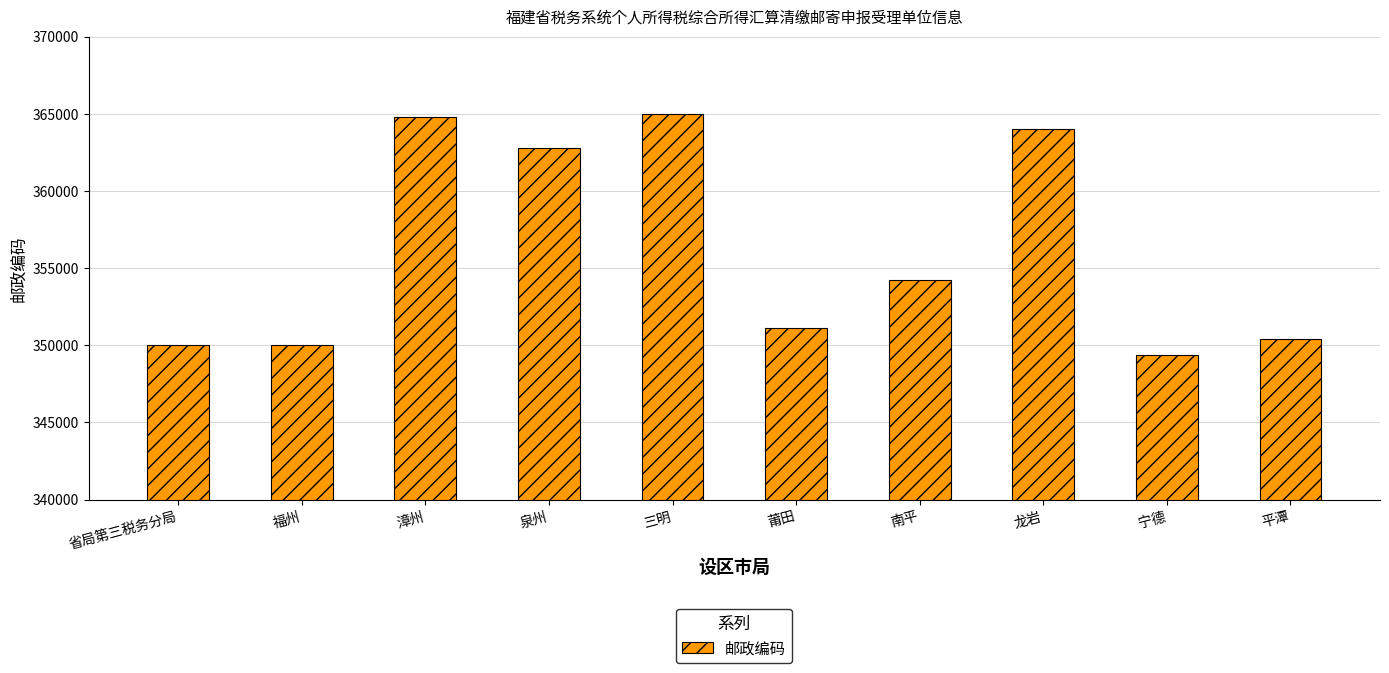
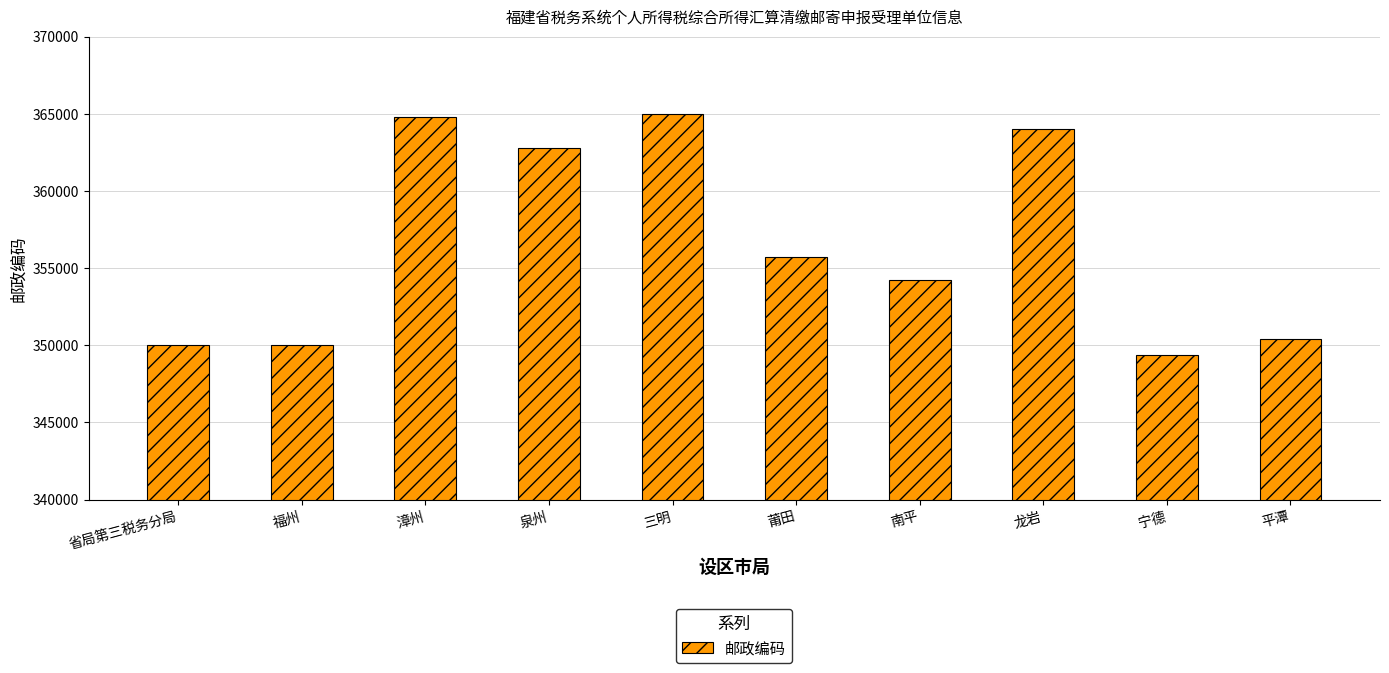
  {
    "省局第三税务分局": 350000,
    "福州": 350000,
    "漳州": 364800,
    "泉州": 362800,
    "三明": 365000,
-   "莆田": 351100,
+   "莆田": 355700,
    "南平": 354200,
    "龙岩": 364000,
    "宁德": 349400,
    "平潭": 350400
  }
